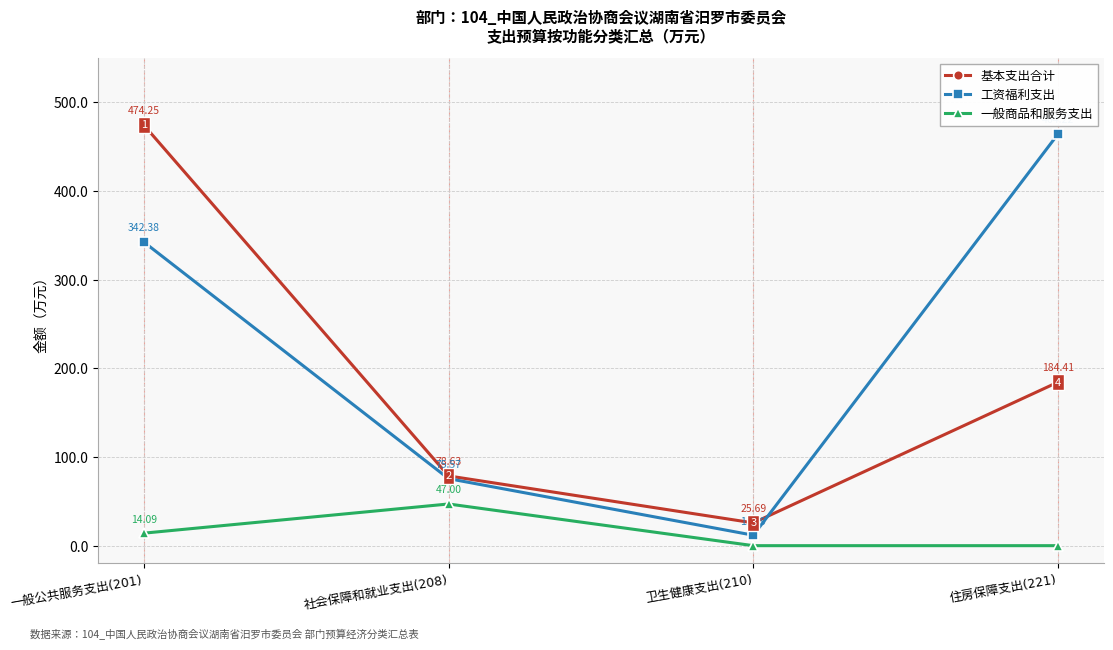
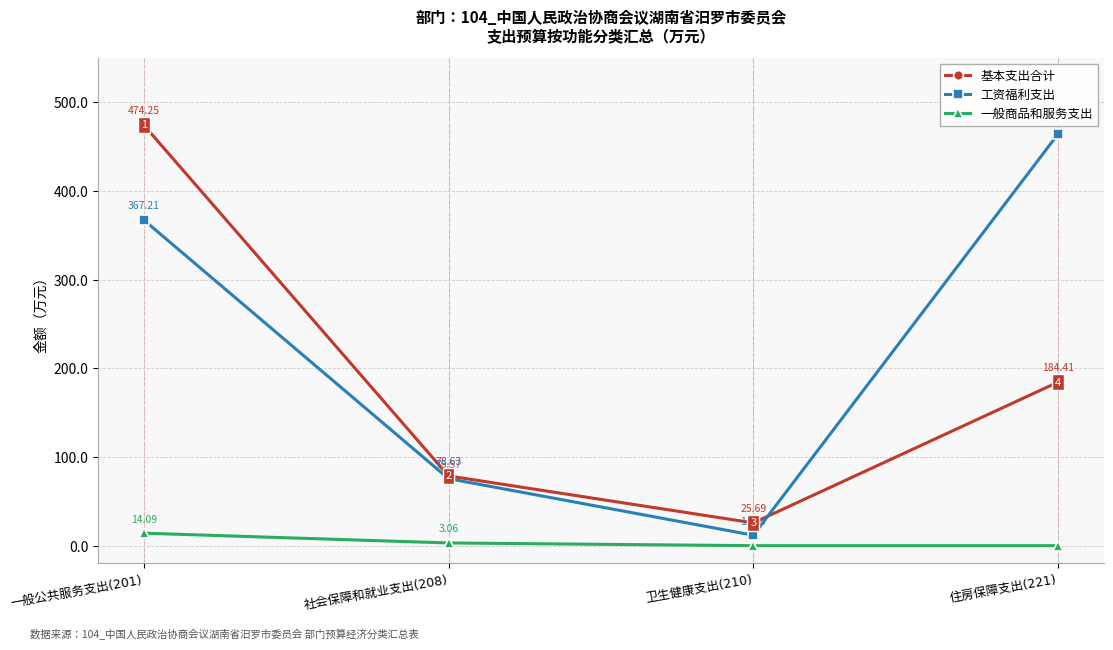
  {
    "工资福利支出": {
-     "一般公共服务支出(201)": 342.38
+     "一般公共服务支出(201)": 367.21
    },
    "一般商品和服务支出": {
      "一般公共服务支出(201)": 14.09,
-     "社会保障和就业支出(208)": 47.00
+     "社会保障和就业支出(208)": 3.06
    }
  }
